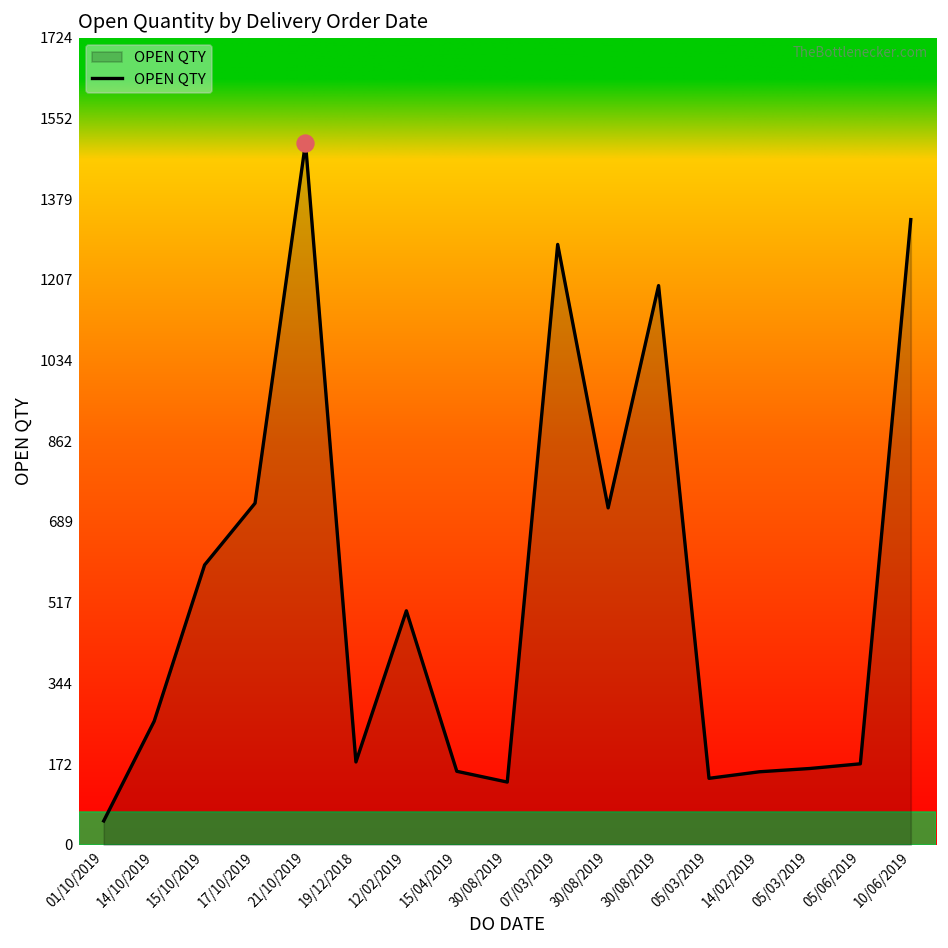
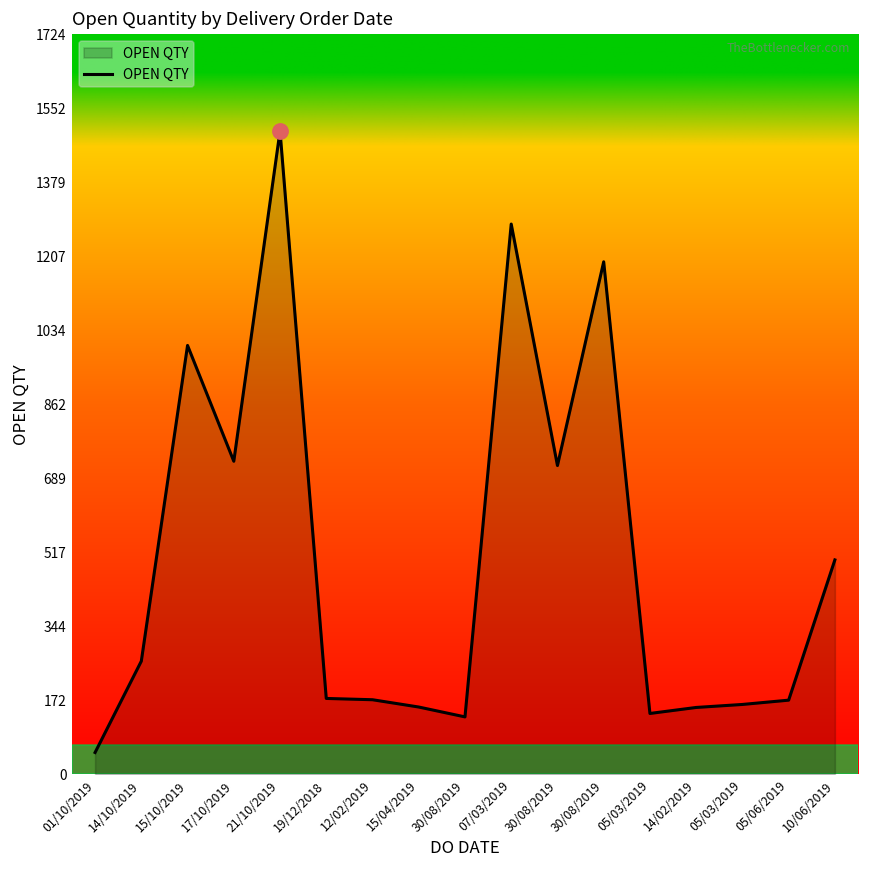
  {
    "OPEN QTY": {
      "14/10/2019": 260,
-     "15/10/2019": 600,
+     "15/10/2019": 1000,
      "17/10/2019": 730,
      "19/12/2018": 180,
-     "12/02/2019": 500,
+     "12/02/2019": 170,
      "15/04/2019": 160,
      "07/03/2019": 1280,
      "14/02/2019": 160,
      "05/06/2019": 170,
-     "10/06/2019": 1340
+     "10/06/2019": 500
    }
  }
